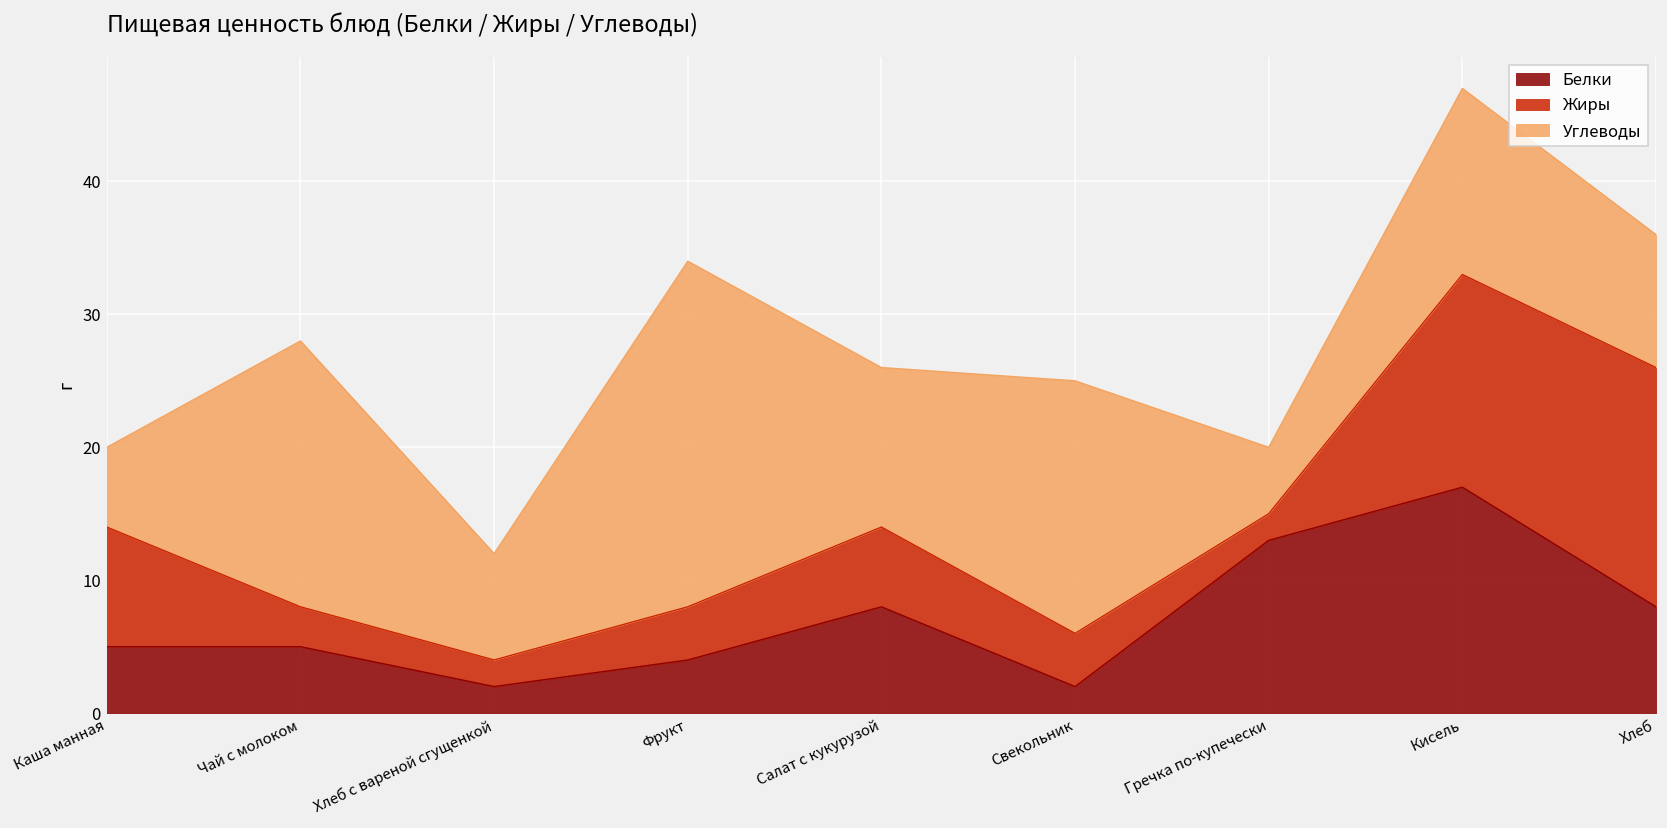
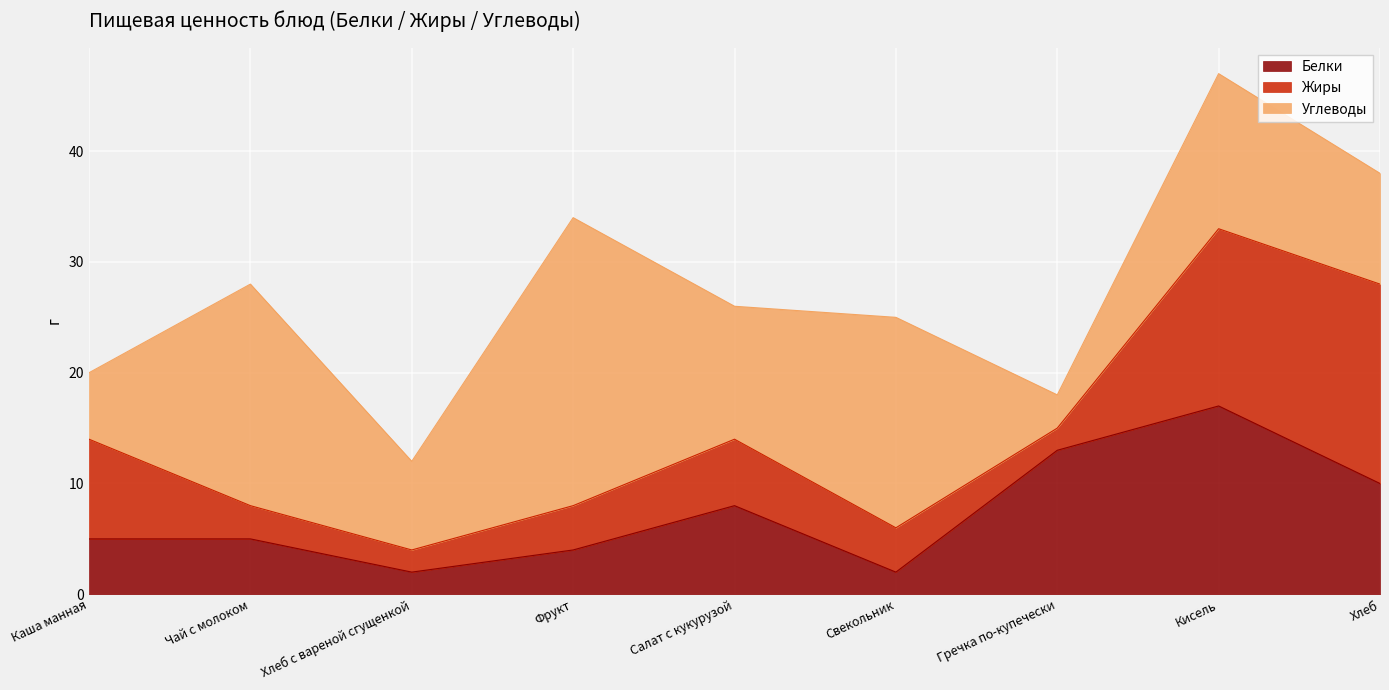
  {
    "Белки": {
      "Каша манная": 5,
      "Чай с молоком": 5,
      "Хлеб с вареной сгущенкой": 2,
      "Фрукт": 4,
      "Салат с кукурузой": 8,
      "Свекольник": 2,
      "Гречка по-купечески": 13,
      "Кисель": 17,
-     "Хлеб": 8
+     "Хлеб": 10
    },
    "Жиры": {
      "Каша манная": 9,
      "Чай с молоком": 3,
      "Хлеб с вареной сгущенкой": 2,
      "Фрукт": 4,
      "Салат с кукурузой": 6,
      "Свекольник": 4,
      "Гречка по-купечески": 2,
      "Кисель": 16,
      "Хлеб": 18
    },
    "Углеводы": {
      "Каша манная": 6,
      "Чай с молоком": 20,
      "Хлеб с вареной сгущенкой": 8,
      "Фрукт": 26,
      "Салат с кукурузой": 12,
      "Свекольник": 19,
-     "Гречка по-купечески": 5,
+     "Гречка по-купечески": 3,
      "Кисель": 14,
      "Хлеб": 10
    }
  }
